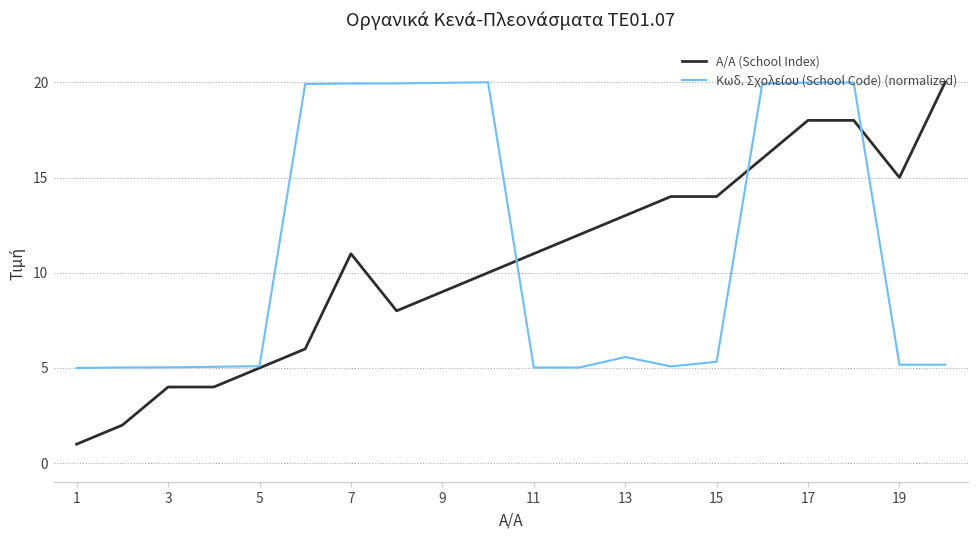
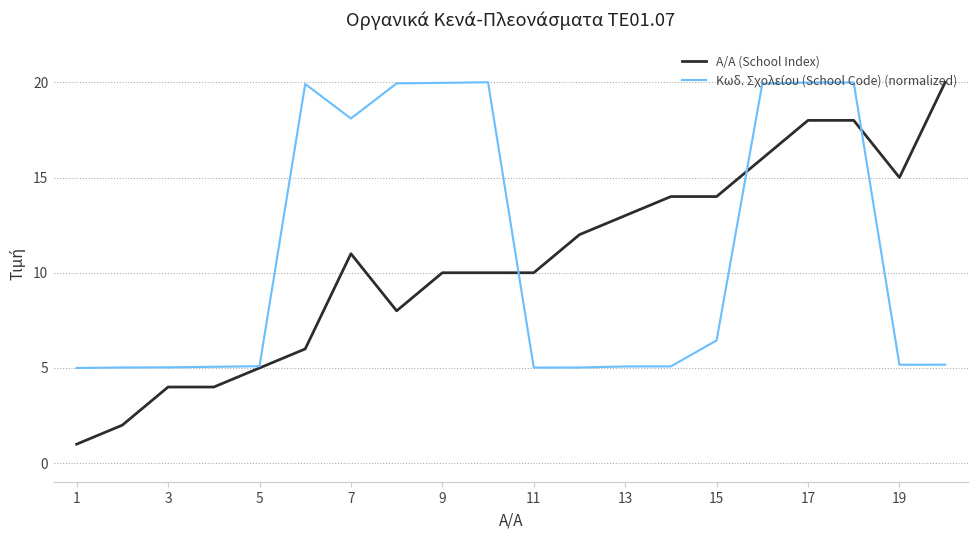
  {
    "Α/Α (School Index)": {
      "1": 1,
      "3": 4,
      "7": 11,
-     "9": 9,
-     "11": 11,
+     "9": 10,
+     "11": 10,
      "13": 13,
      "15": 14,
      "17": 18,
      "19": 15
    },
    "Κωδ. Σχολείου (School Code) (normalized)": {
      "1": 5.0,
      "3": 5.0,
-     "7": 19.9,
+     "7": 18.1,
      "9": 20.0,
      "11": 5.0,
-     "13": 5.6,
-     "15": 5.3,
+     "13": 5.1,
+     "15": 6.4,
      "17": 20.0,
      "19": 5.2
    }
  }
